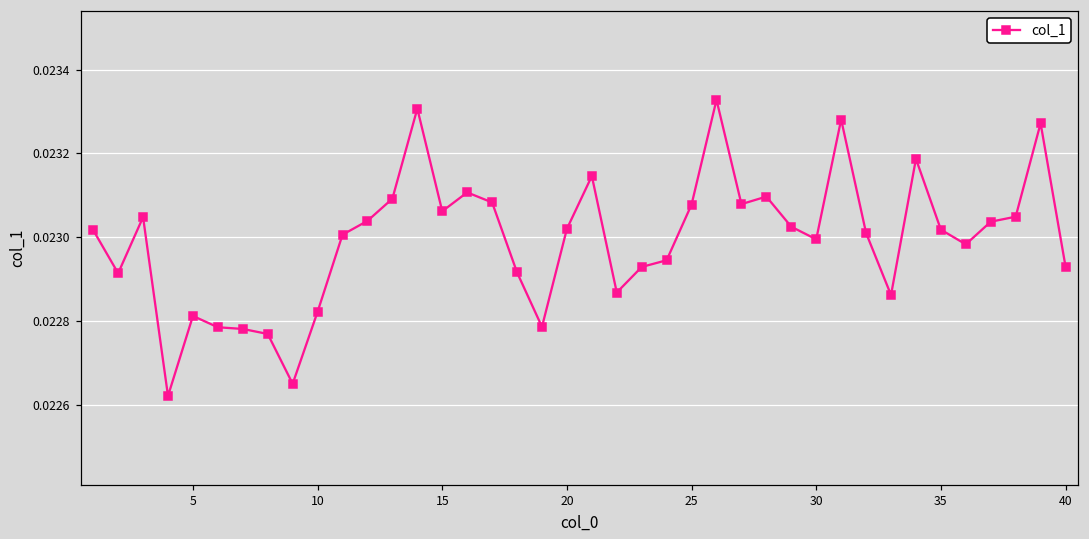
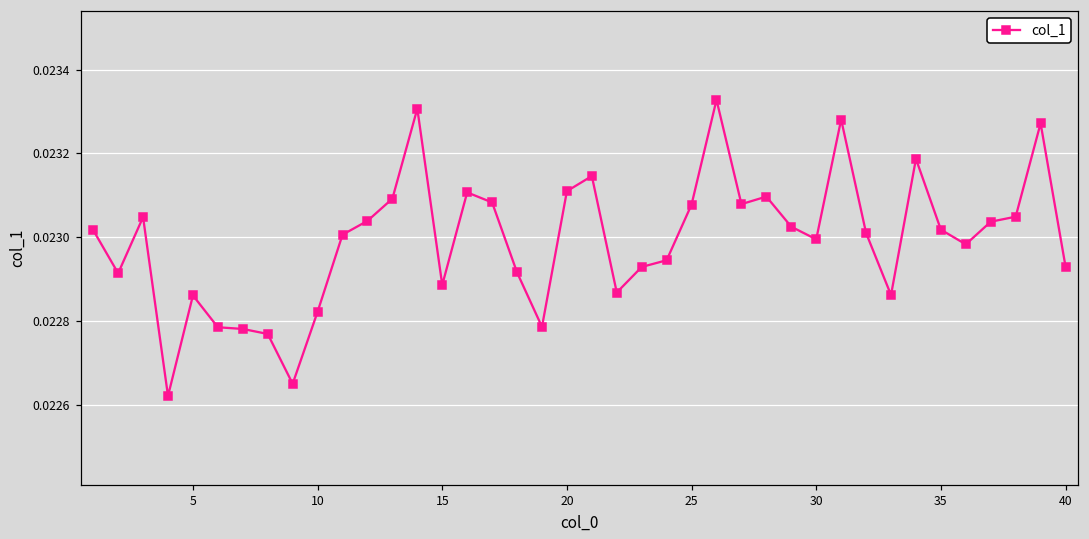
  {
-   "5": 0.02281,
+   "5": 0.02286,
    "10": 0.02282,
-   "15": 0.02306,
-   "20": 0.02302,
+   "15": 0.02289,
+   "20": 0.02311,
    "25": 0.02308,
    "30": 0.02300,
    "35": 0.02302,
    "40": 0.02293
  }
